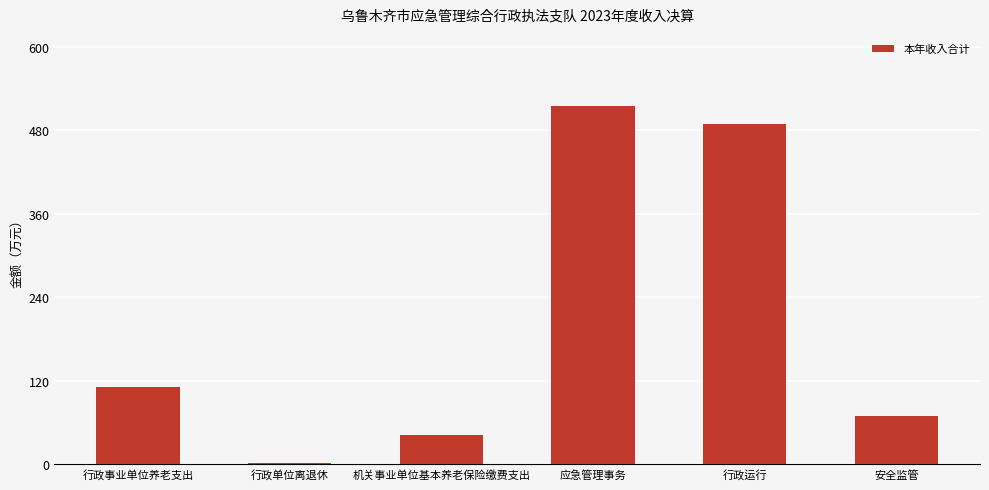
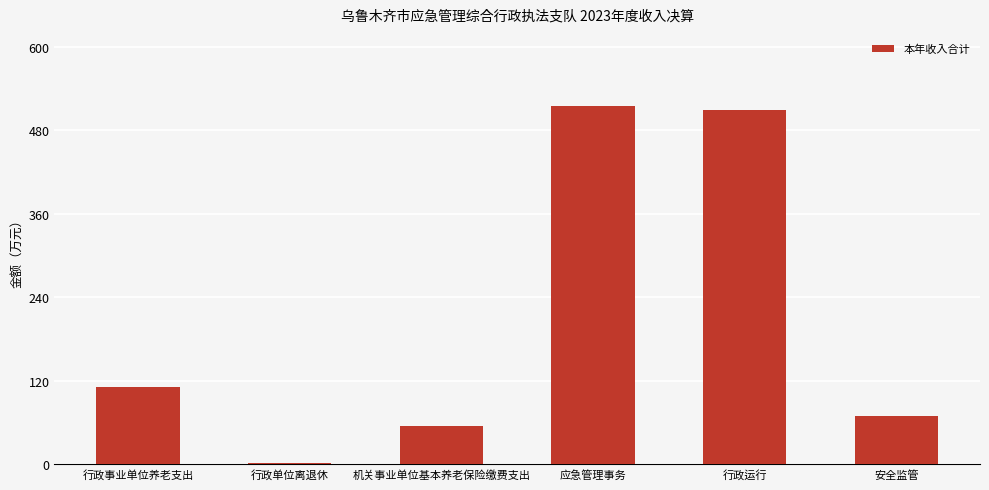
  {
    "行政事业单位养老支出": 110,
-   "机关事业单位基本养老保险缴费支出": 40,
+   "机关事业单位基本养老保险缴费支出": 60,
    "应急管理事务": 520,
-   "行政运行": 490,
+   "行政运行": 510,
    "安全监管": 70
  }
